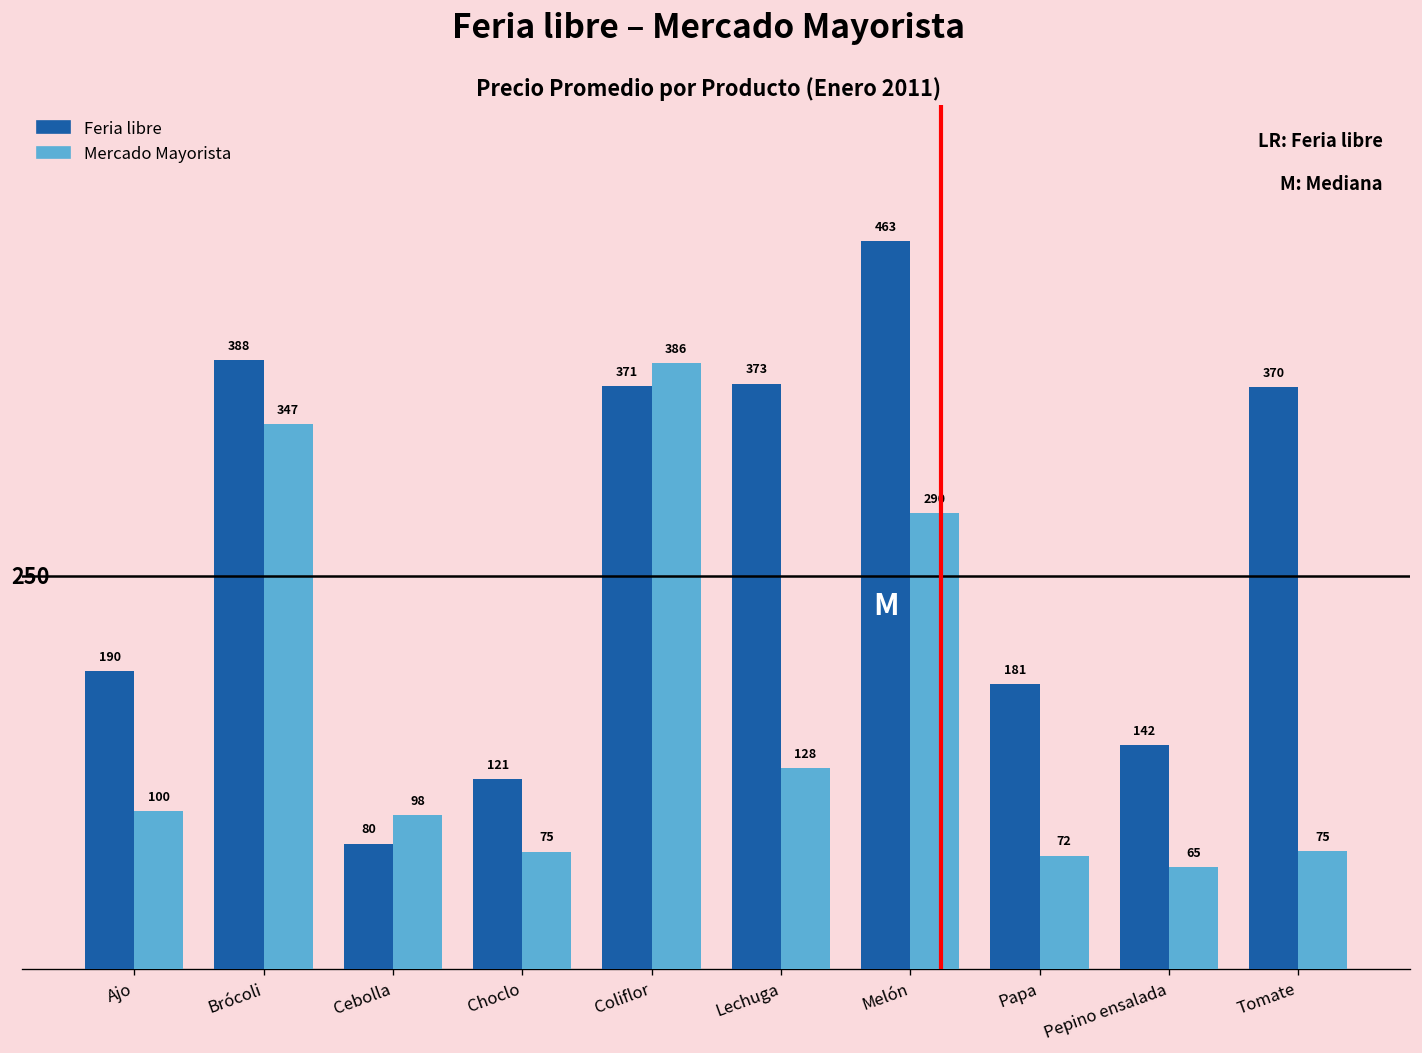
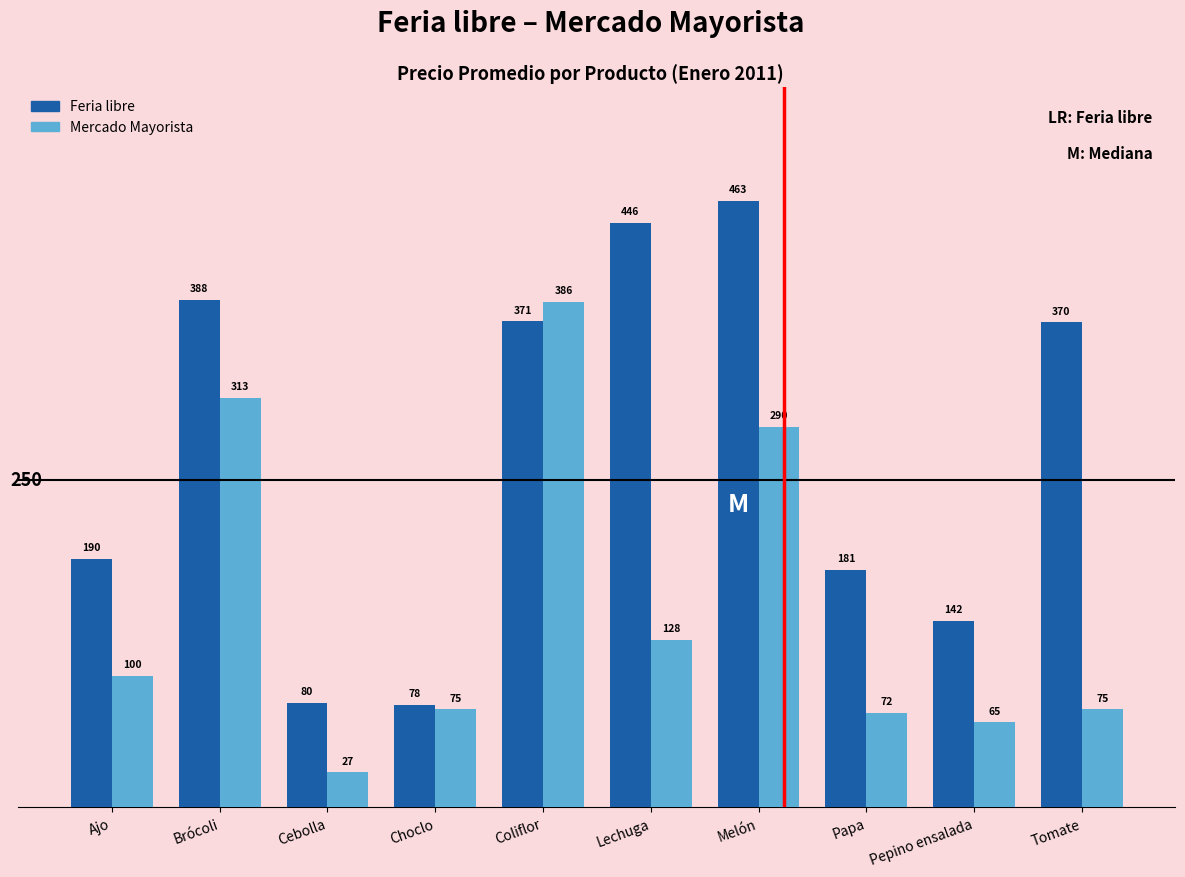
  {
    "Feria libre": {
      "Ajo": 190,
      "Brócoli": 388,
      "Cebolla": 80,
-     "Choclo": 121,
+     "Choclo": 78,
      "Coliflor": 371,
-     "Lechuga": 373,
+     "Lechuga": 446,
      "Melón": 463,
      "Papa": 181,
      "Pepino ensalada": 142,
      "Tomate": 370
    },
    "Mercado Mayorista": {
      "Ajo": 100,
-     "Brócoli": 347,
-     "Cebolla": 98,
+     "Brócoli": 313,
+     "Cebolla": 27,
      "Choclo": 75,
      "Coliflor": 386,
      "Lechuga": 128,
      "Melón": 290,
      "Papa": 72,
      "Pepino ensalada": 65,
      "Tomate": 75
    }
  }
